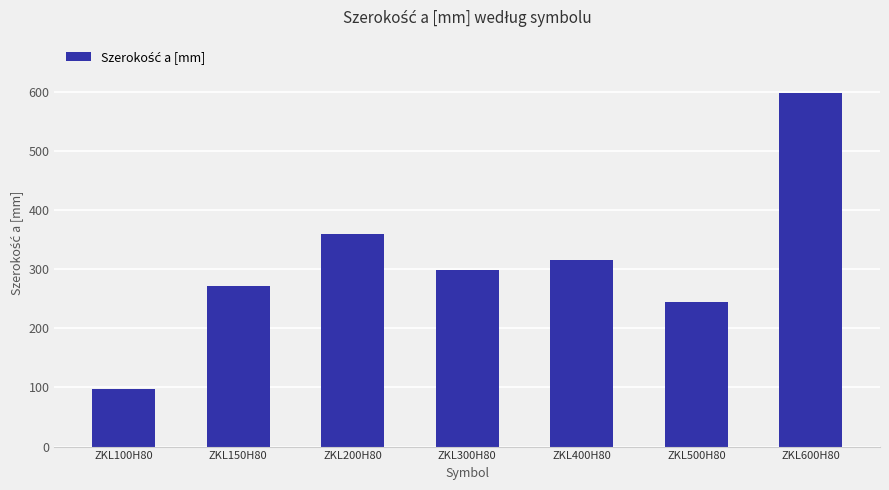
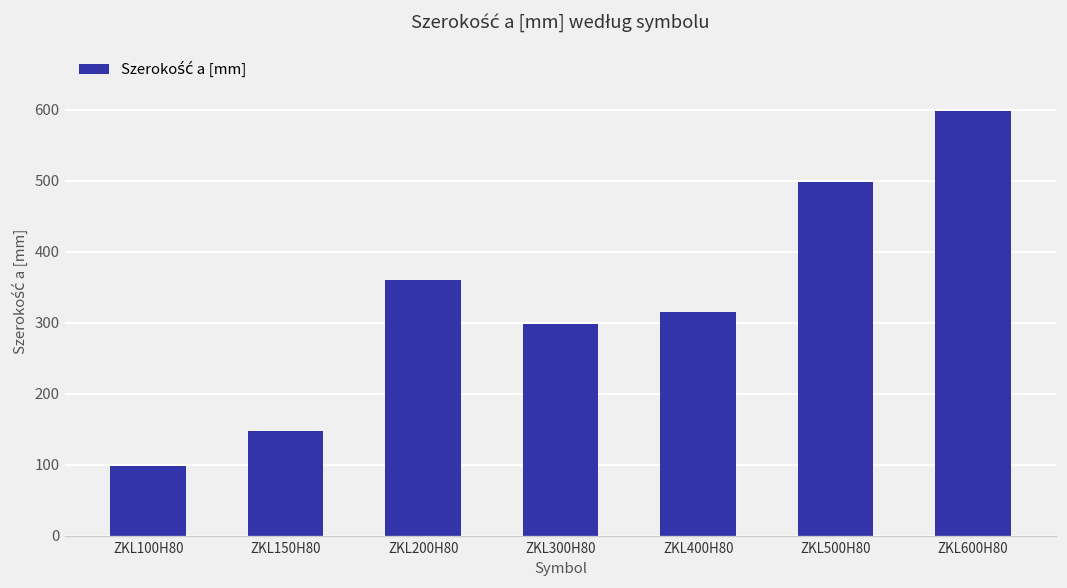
  {
    "ZKL100H80": 100,
-   "ZKL150H80": 270,
+   "ZKL150H80": 150,
    "ZKL200H80": 360,
    "ZKL300H80": 300,
    "ZKL400H80": 320,
-   "ZKL500H80": 240,
+   "ZKL500H80": 500,
    "ZKL600H80": 600
  }
